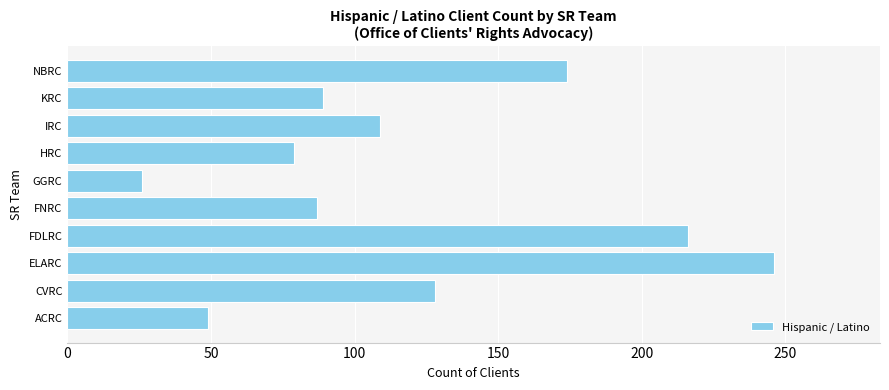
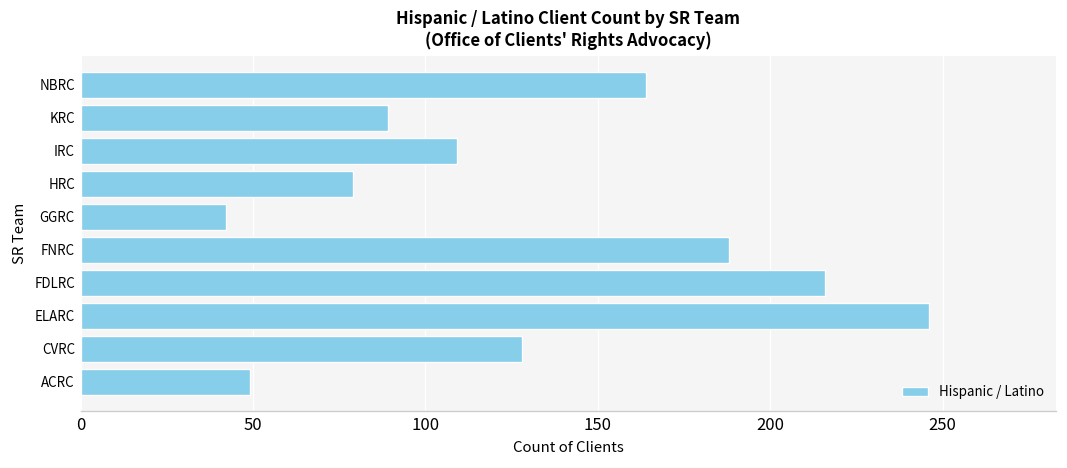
  {
-   "NBRC": 174,
+   "NBRC": 164,
    "KRC": 89,
    "IRC": 109,
    "HRC": 79,
-   "GGRC": 26,
-   "FNRC": 87,
+   "GGRC": 42,
+   "FNRC": 188,
    "FDLRC": 216,
    "ELARC": 246,
    "CVRC": 128,
    "ACRC": 49
  }
